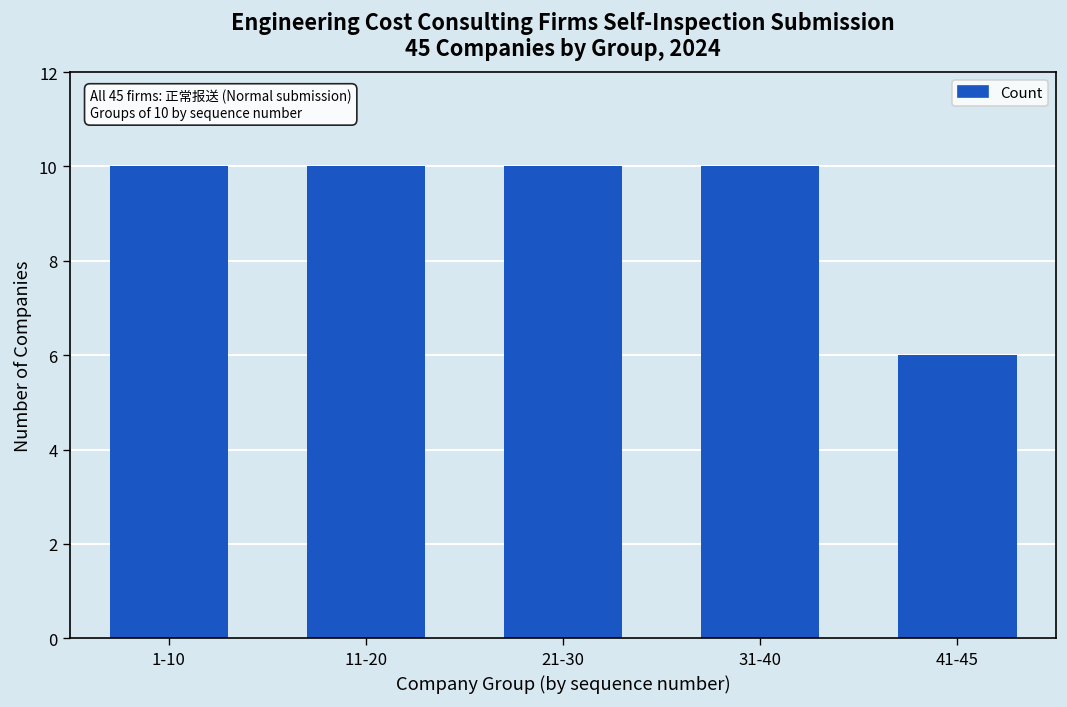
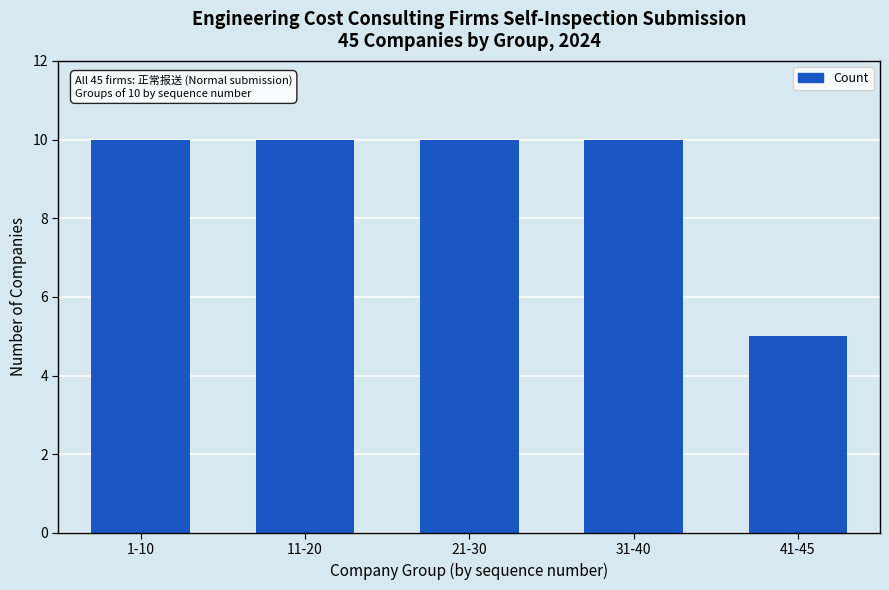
  {
    "1-10": 10,
    "11-20": 10,
    "21-30": 10,
    "31-40": 10,
-   "41-45": 6
+   "41-45": 5
  }
